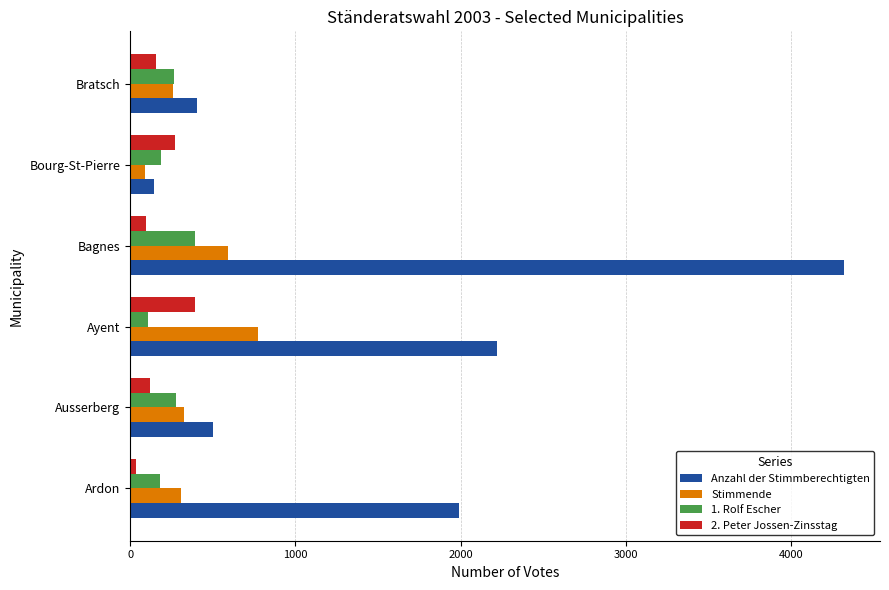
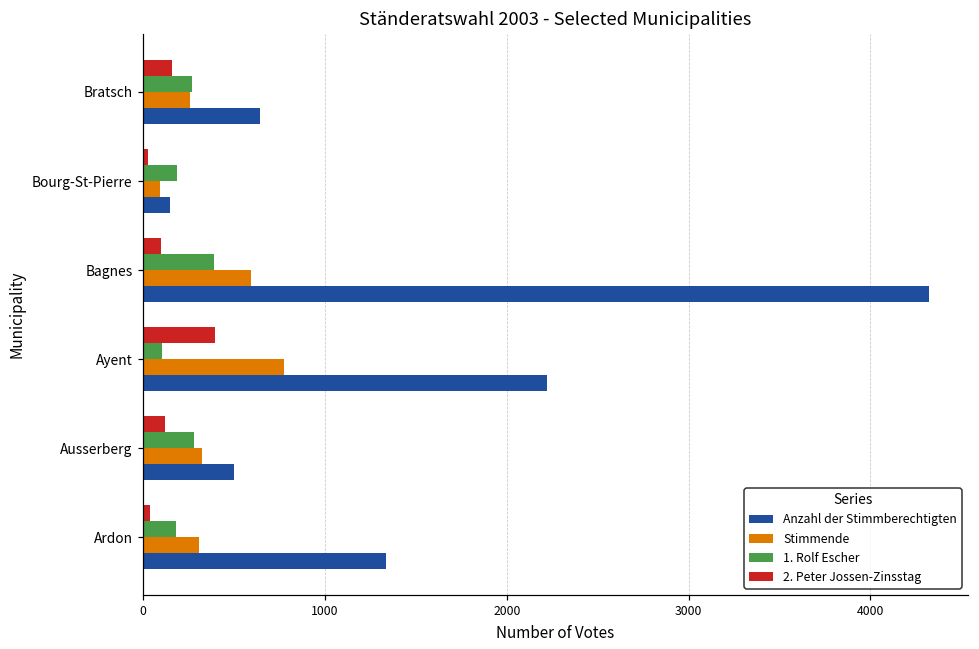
  {
    "Anzahl der Stimmberechtigten": {
-     "Bratsch": 400,
+     "Bratsch": 640,
      "Bourg-St-Pierre": 150,
      "Bagnes": 4320,
      "Ayent": 2220,
      "Ausserberg": 500,
-     "Ardon": 1990
+     "Ardon": 1340
    },
    "Stimmende": {
      "Bratsch": 260,
      "Bourg-St-Pierre": 90,
      "Bagnes": 590,
      "Ayent": 780,
      "Ausserberg": 330,
      "Ardon": 310
    },
    "1. Rolf Escher": {
      "Bratsch": 270,
      "Bourg-St-Pierre": 190,
      "Bagnes": 390,
      "Ayent": 110,
      "Ausserberg": 280,
      "Ardon": 180
    },
    "2. Peter Jossen-Zinsstag": {
      "Bratsch": 160,
-     "Bourg-St-Pierre": 270,
+     "Bourg-St-Pierre": 30,
      "Bagnes": 100,
      "Ayent": 400,
      "Ausserberg": 120,
      "Ardon": 40
    }
  }
